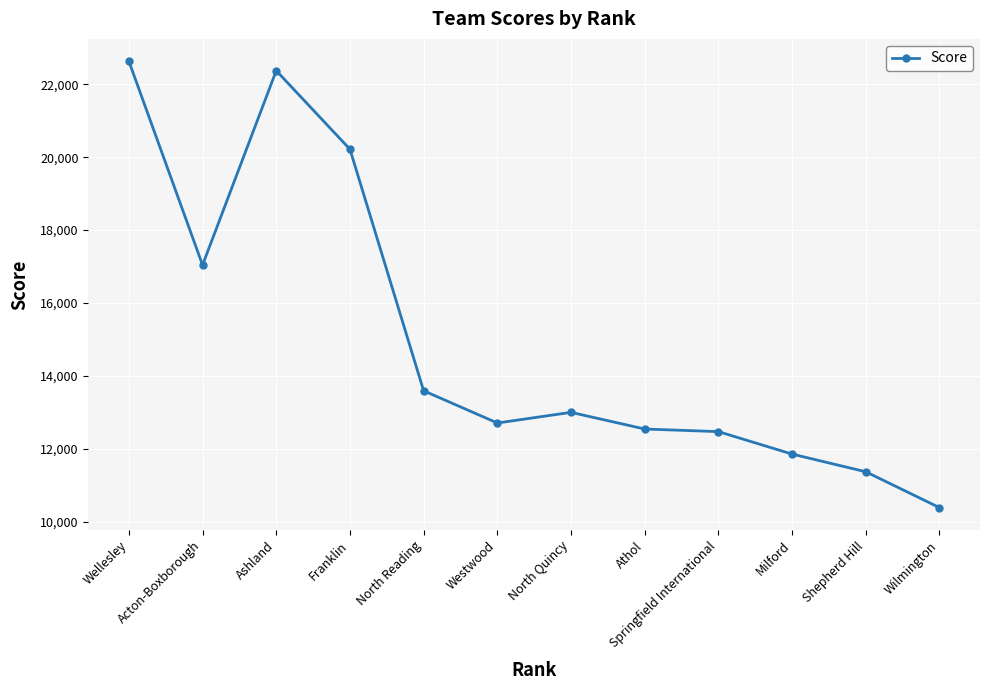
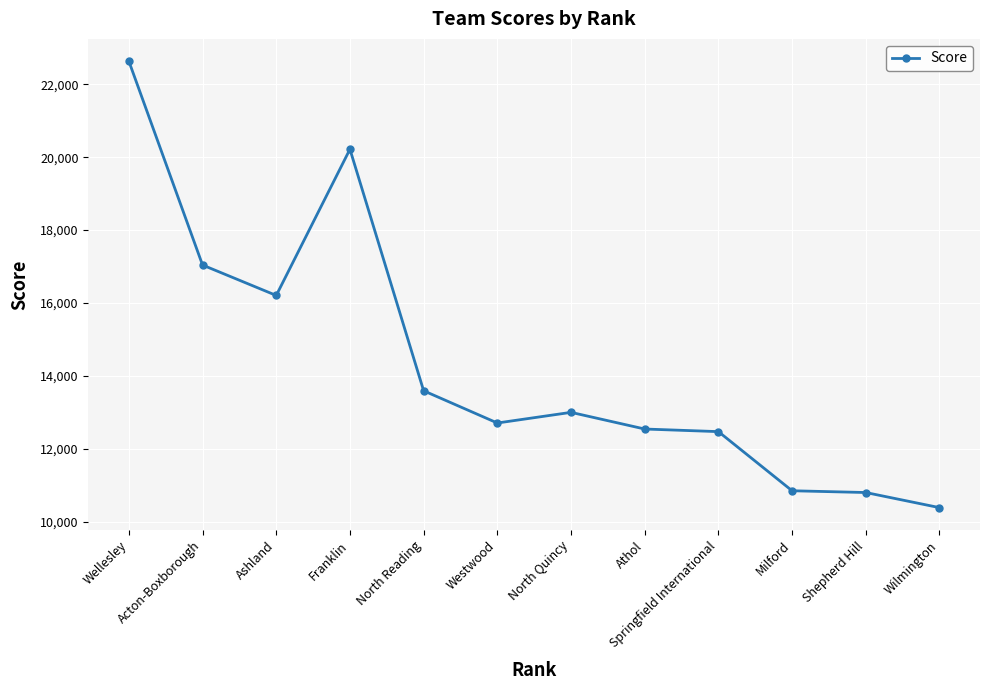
  {
    "Wellesley": "22,600",
    "Acton-Boxborough": "17,000",
-   "Ashland": "22,400",
+   "Ashland": "16,200",
    "Franklin": "20,200",
    "North Reading": "13,600",
    "Westwood": "12,700",
    "North Quincy": "13,000",
    "Athol": "12,500",
    "Springfield International": "12,500",
-   "Milford": "11,900",
-   "Shepherd Hill": "11,400",
+   "Milford": "10,800",
+   "Shepherd Hill": "10,800",
    "Wilmington": "10,400"
  }
